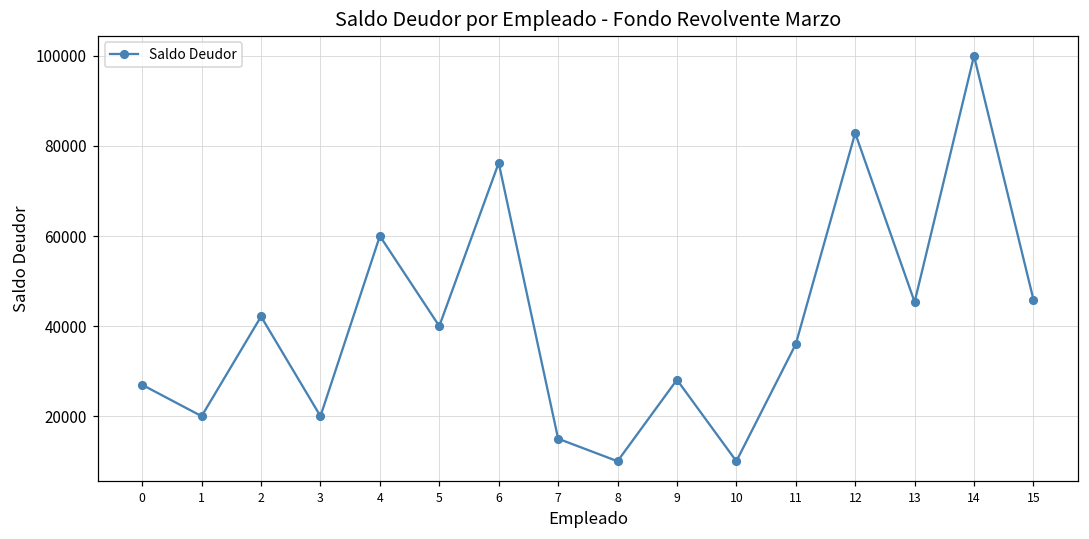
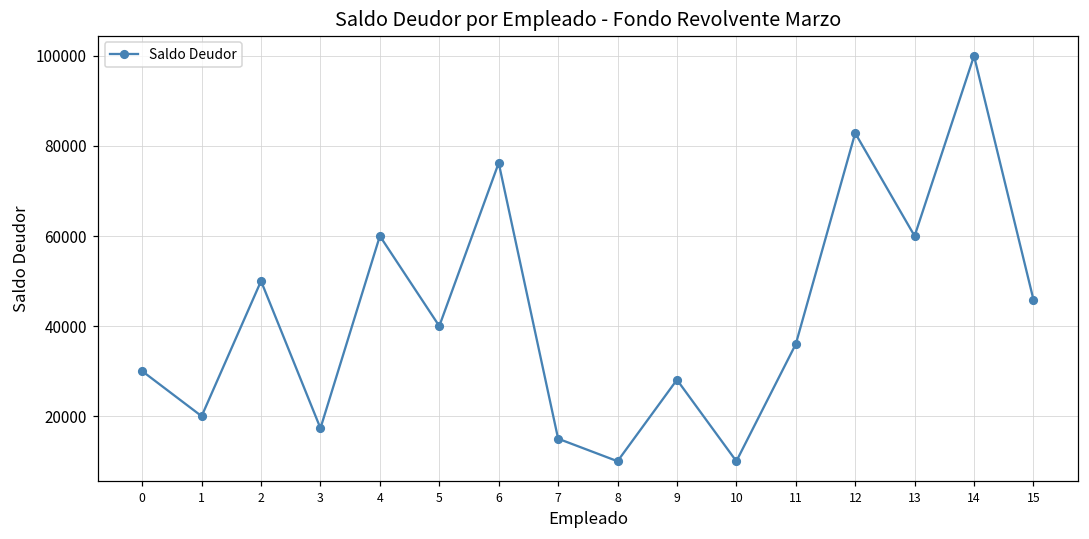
  {
-   "0": 27000,
+   "0": 30000,
    "1": 20000,
-   "2": 42000,
-   "3": 20000,
+   "2": 50000,
+   "3": 17000,
    "4": 60000,
    "5": 40000,
    "6": 76000,
    "7": 15000,
    "8": 10000,
    "9": 28000,
    "10": 10000,
    "11": 36000,
    "12": 83000,
-   "13": 45000,
+   "13": 60000,
    "14": 100000,
    "15": 46000
  }
